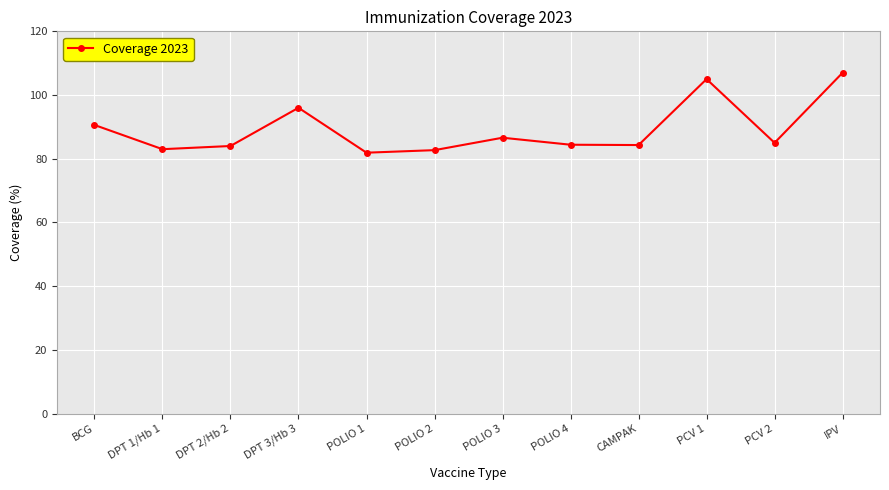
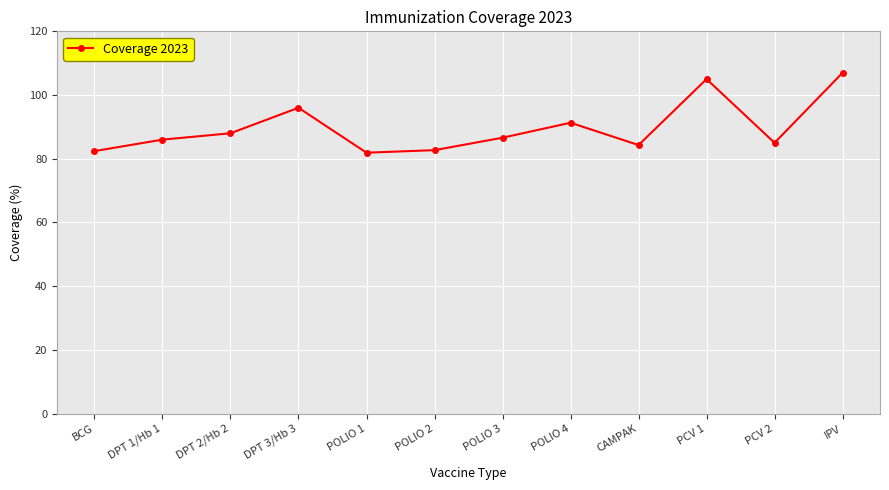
  {
-   "BCG": 91,
-   "DPT 1/Hb 1": 83,
-   "DPT 2/Hb 2": 84,
+   "BCG": 82,
+   "DPT 1/Hb 1": 86,
+   "DPT 2/Hb 2": 88,
    "DPT 3/Hb 3": 96,
    "POLIO 1": 82,
    "POLIO 2": 83,
    "POLIO 3": 87,
-   "POLIO 4": 84,
+   "POLIO 4": 91,
    "CAMPAK": 84,
    "PCV 1": 105,
    "PCV 2": 85,
    "IPV": 107
  }
